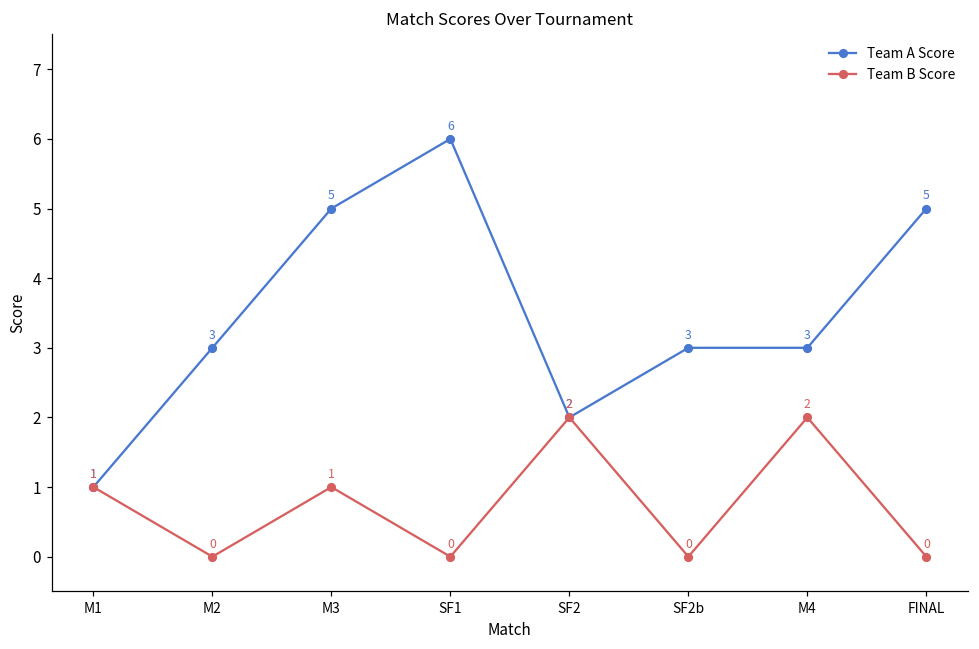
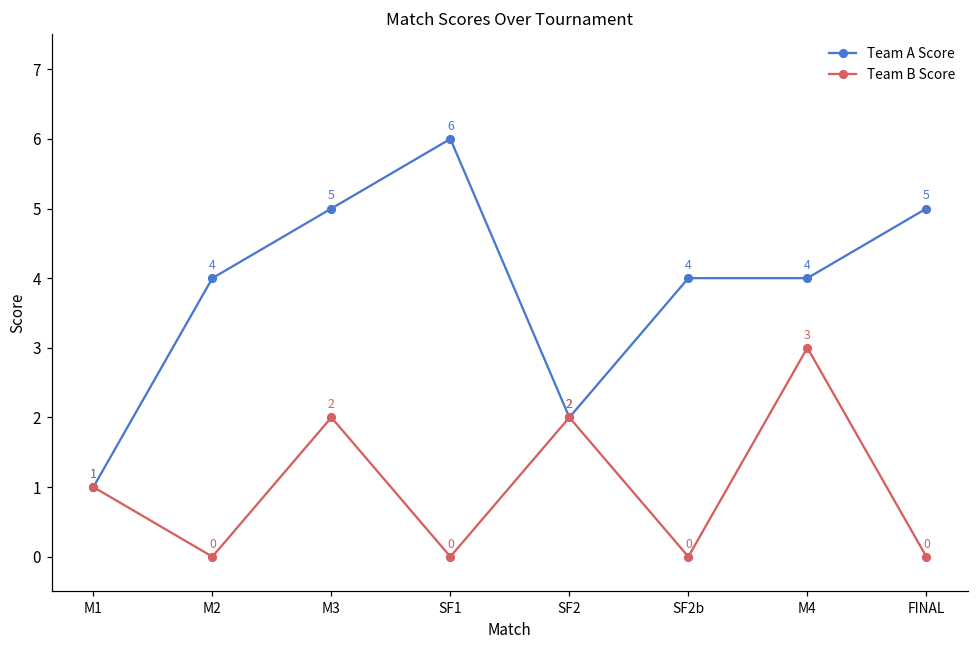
  {
    "Team A Score": {
-     "M2": 3,
+     "M2": 4,
      "M3": 5,
      "SF1": 6,
-     "SF2b": 3,
-     "M4": 3,
+     "SF2b": 4,
+     "M4": 4,
      "FINAL": 5
    },
    "Team B Score": {
      "M2": 0,
-     "M3": 1,
+     "M3": 2,
      "SF1": 0,
      "SF2b": 0,
-     "M4": 2,
+     "M4": 3,
      "FINAL": 0
    }
  }
